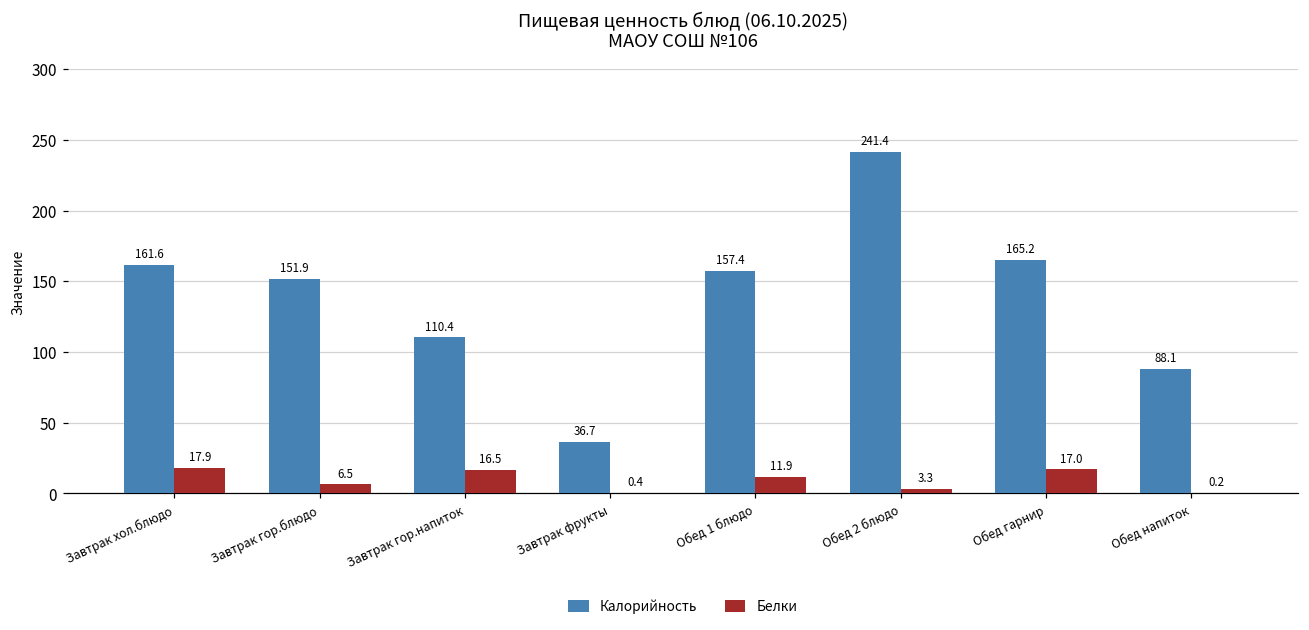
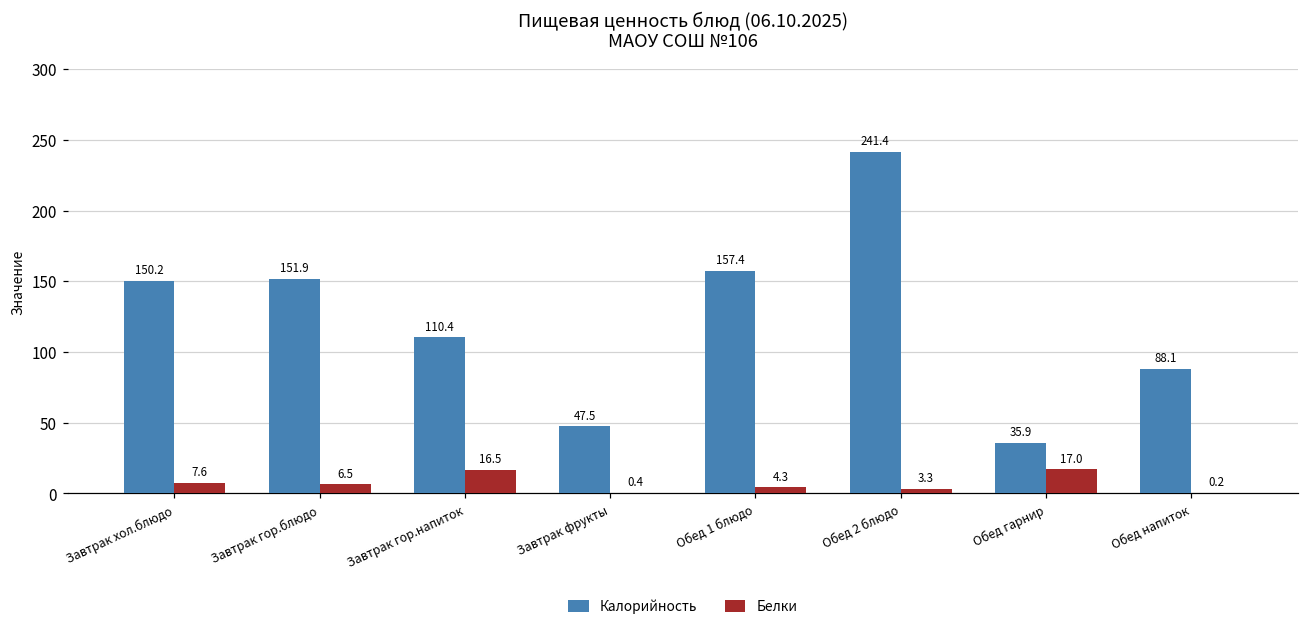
  {
    "Калорийность": {
-     "Завтрак хол.блюдо": 161.6,
+     "Завтрак хол.блюдо": 150.2,
      "Завтрак гор.блюдо": 151.9,
      "Завтрак гор.напиток": 110.4,
-     "Завтрак фрукты": 36.7,
+     "Завтрак фрукты": 47.5,
      "Обед 1 блюдо": 157.4,
      "Обед 2 блюдо": 241.4,
-     "Обед гарнир": 165.2,
+     "Обед гарнир": 35.9,
      "Обед напиток": 88.1
    },
    "Белки": {
-     "Завтрак хол.блюдо": 17.9,
+     "Завтрак хол.блюдо": 7.6,
      "Завтрак гор.блюдо": 6.5,
      "Завтрак гор.напиток": 16.5,
      "Завтрак фрукты": 0.4,
-     "Обед 1 блюдо": 11.9,
+     "Обед 1 блюдо": 4.3,
      "Обед 2 блюдо": 3.3,
      "Обед гарнир": 17.0,
      "Обед напиток": 0.2
    }
  }
